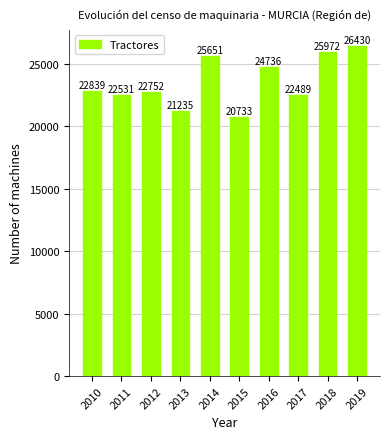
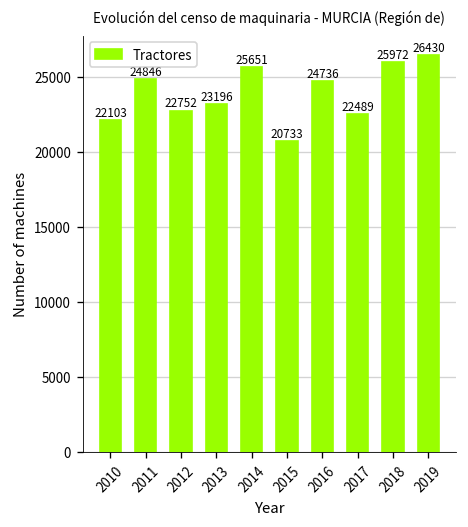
  {
-   "2010": 22839,
-   "2011": 22531,
+   "2010": 22103,
+   "2011": 24846,
    "2012": 22752,
-   "2013": 21235,
+   "2013": 23196,
    "2014": 25651,
    "2015": 20733,
    "2016": 24736,
    "2017": 22489,
    "2018": 25972,
    "2019": 26430
  }
